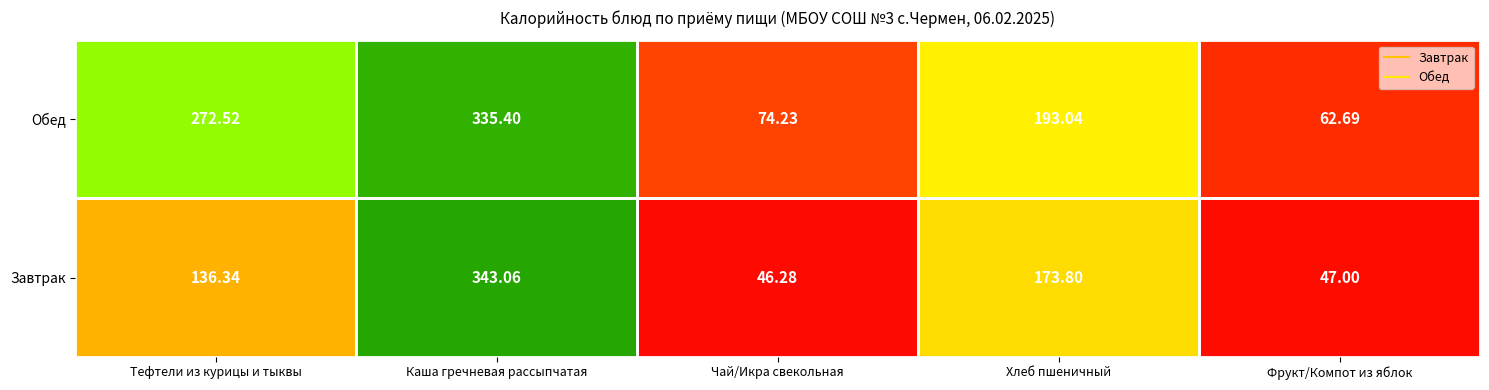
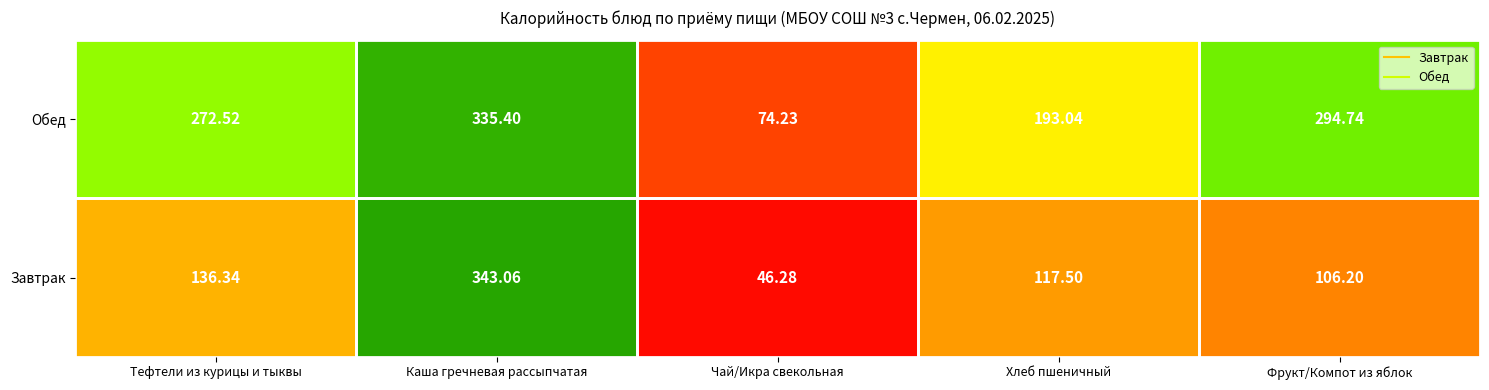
  {
    "Обед": {
      "Тефтели из курицы и тыквы": 272.52,
      "Каша гречневая рассыпчатая": 335.40,
      "Чай/Икра свекольная": 74.23,
      "Хлеб пшеничный": 193.04,
-     "Фрукт/Компот из яблок": 62.69
+     "Фрукт/Компот из яблок": 294.74
    },
    "Завтрак": {
      "Тефтели из курицы и тыквы": 136.34,
      "Каша гречневая рассыпчатая": 343.06,
      "Чай/Икра свекольная": 46.28,
-     "Хлеб пшеничный": 173.80,
-     "Фрукт/Компот из яблок": 47.00
+     "Хлеб пшеничный": 117.50,
+     "Фрукт/Компот из яблок": 106.20
    }
  }
